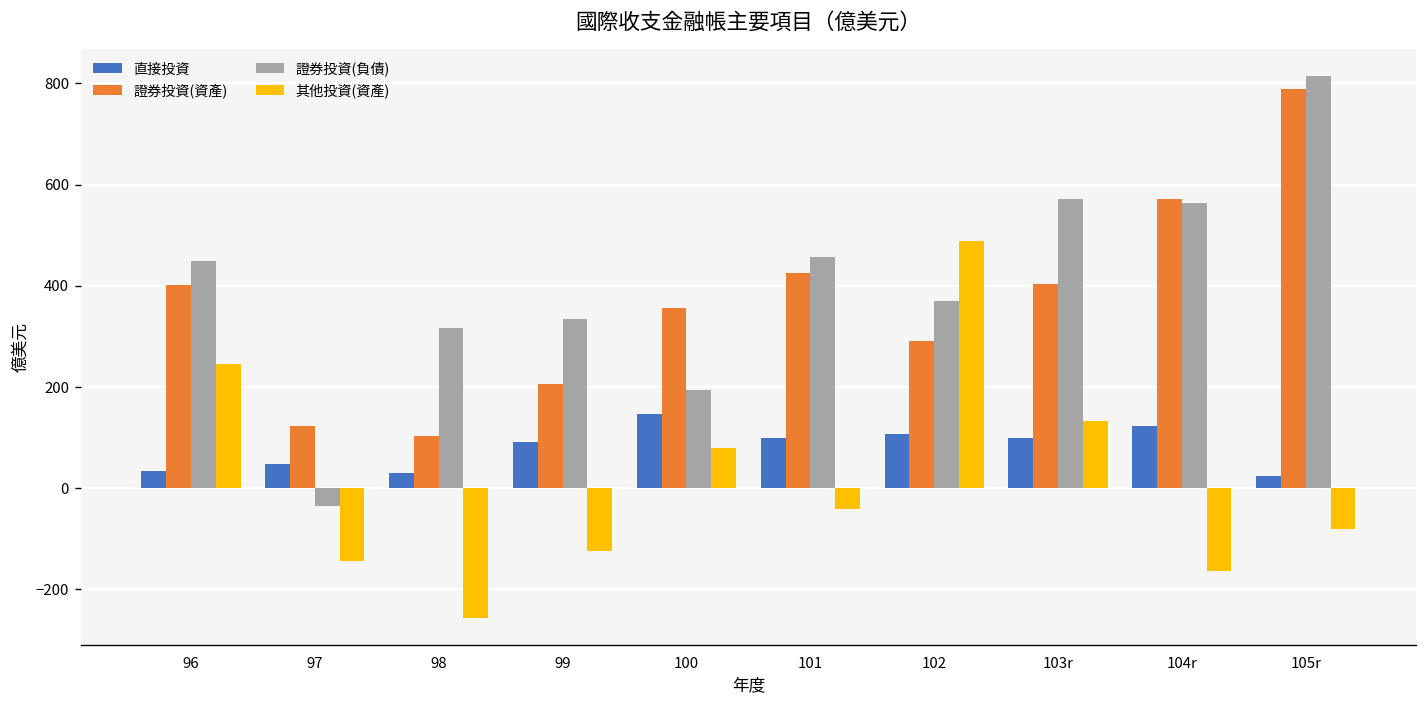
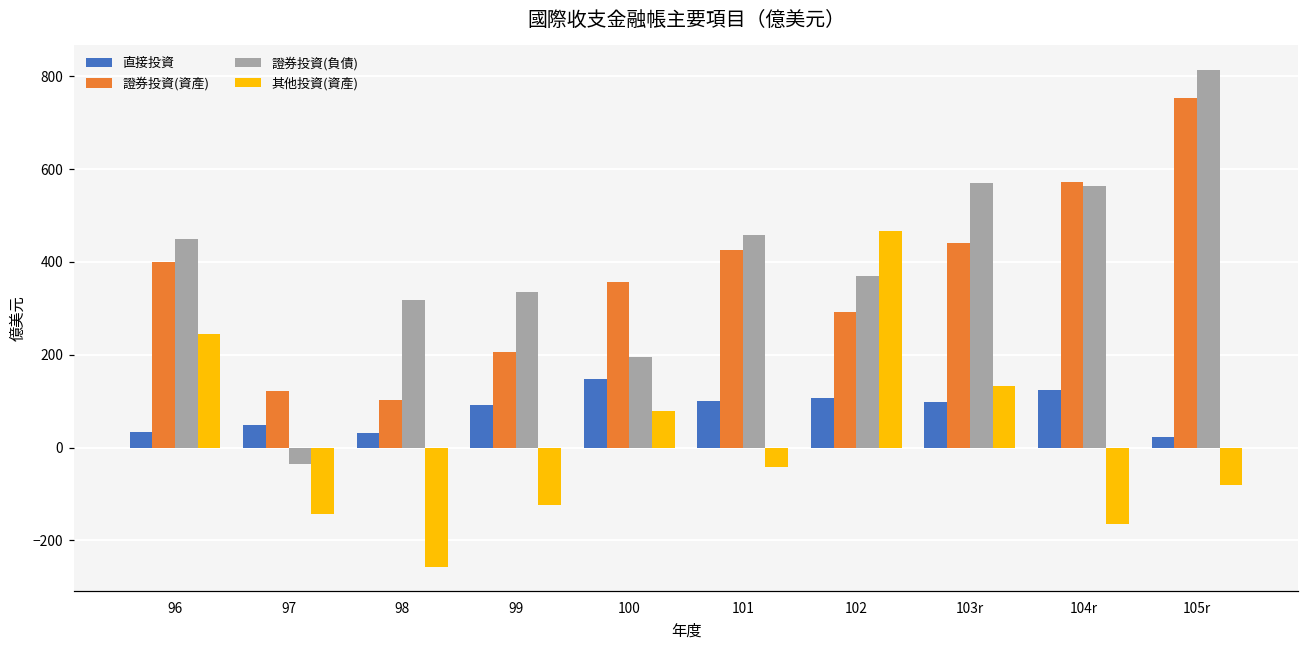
  {
    "直接投資": {
      "96": 30,
      "97": 50,
      "98": 30,
      "99": 90,
      "100": 150,
      "101": 100,
      "102": 110,
      "103r": 100,
      "104r": 120,
      "105r": 20
    },
    "證券投資(資產)": {
      "96": 400,
      "97": 120,
      "98": 100,
      "99": 210,
      "100": 360,
      "101": 420,
      "102": 290,
-     "103r": 400,
+     "103r": 440,
      "104r": 570,
-     "105r": 790
+     "105r": 750
    },
    "證券投資(負債)": {
      "96": 450,
      "97": -40,
      "98": 320,
      "99": 330,
      "100": 200,
      "101": 460,
      "102": 370,
      "103r": 570,
      "104r": 560,
      "105r": 810
    },
    "其他投資(資產)": {
      "96": 240,
      "97": -140,
      "98": -260,
      "99": -120,
      "100": 80,
      "101": -40,
-     "102": 490,
+     "102": 470,
      "103r": 130,
      "104r": -160,
      "105r": -80
    }
  }
